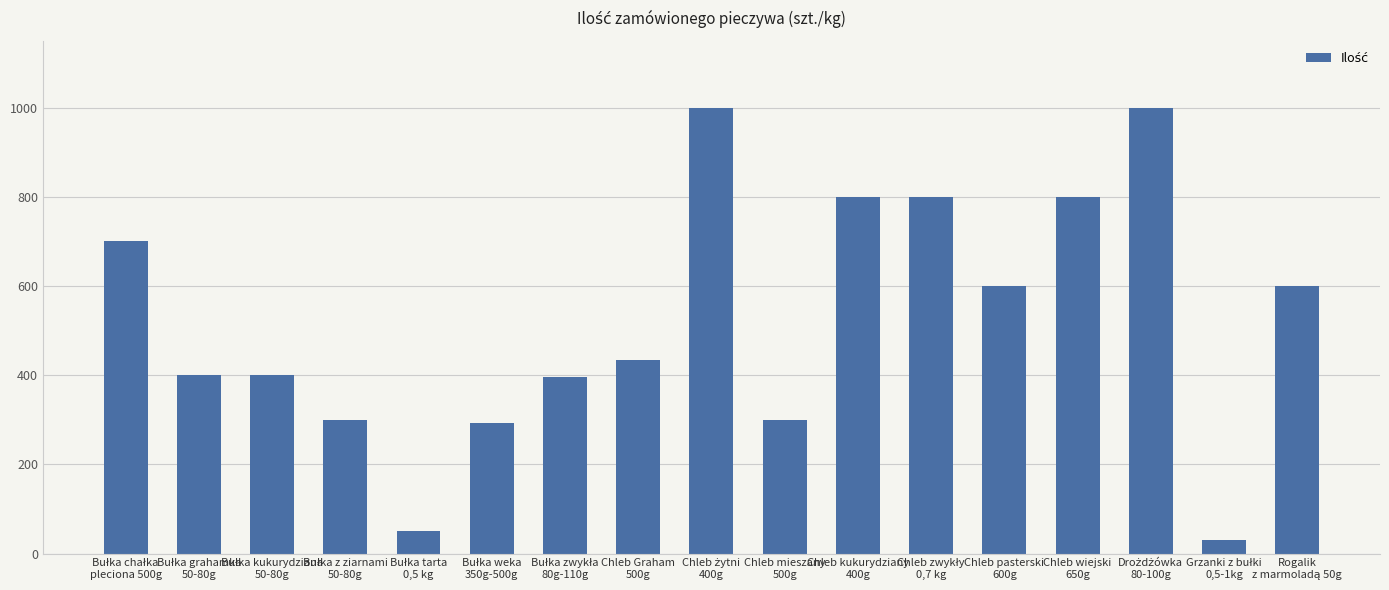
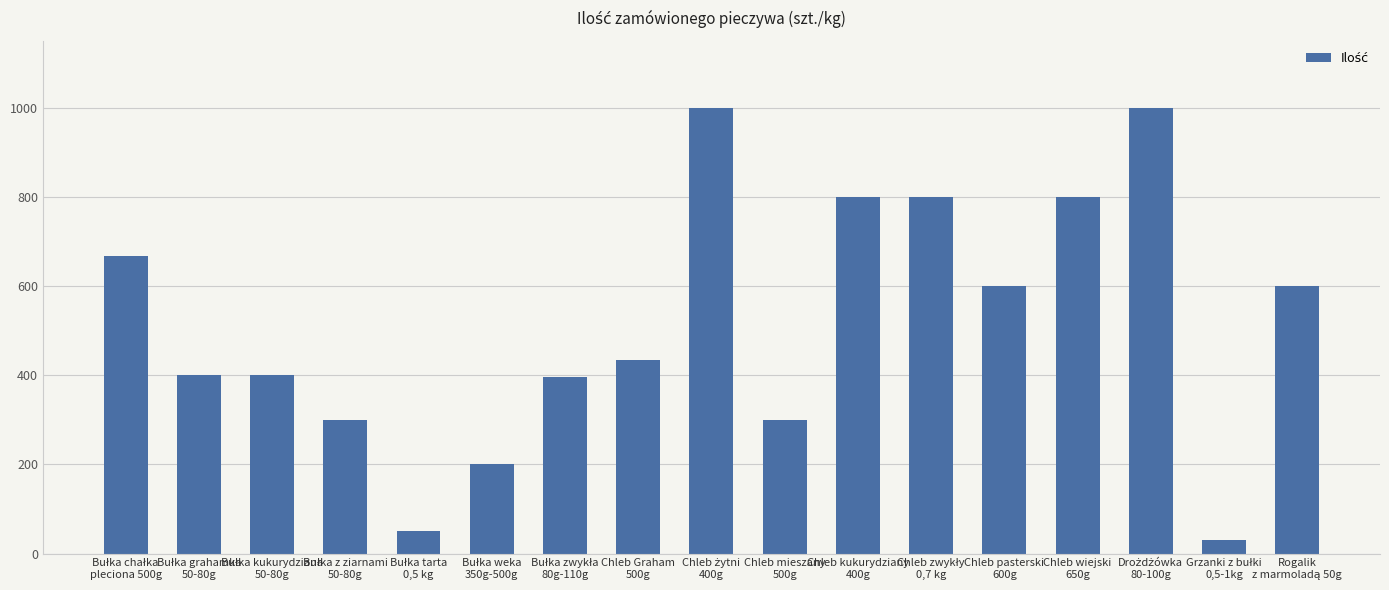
  {
-   "Bułka chałka pleciona 500g": 700,
+   "Bułka chałka pleciona 500g": 670,
    "Bułka tarta 0,5 kg": 50,
-   "Bułka weka 350g-500g": 290,
+   "Bułka weka 350g-500g": 200,
    "Bułka zwykła 80g-110g": 400,
    "Chleb Graham 500g": 430,
    "Chleb żytni 400g": 1000,
    "Chleb pasterski 600g": 600,
    "Chleb wiejski 650g": 800,
    "Drożdżówka 80-100g": 1000,
    "Grzanki z bułki 0,5-1kg": 30,
    "Rogalik z marmoladą 50g": 600
  }
